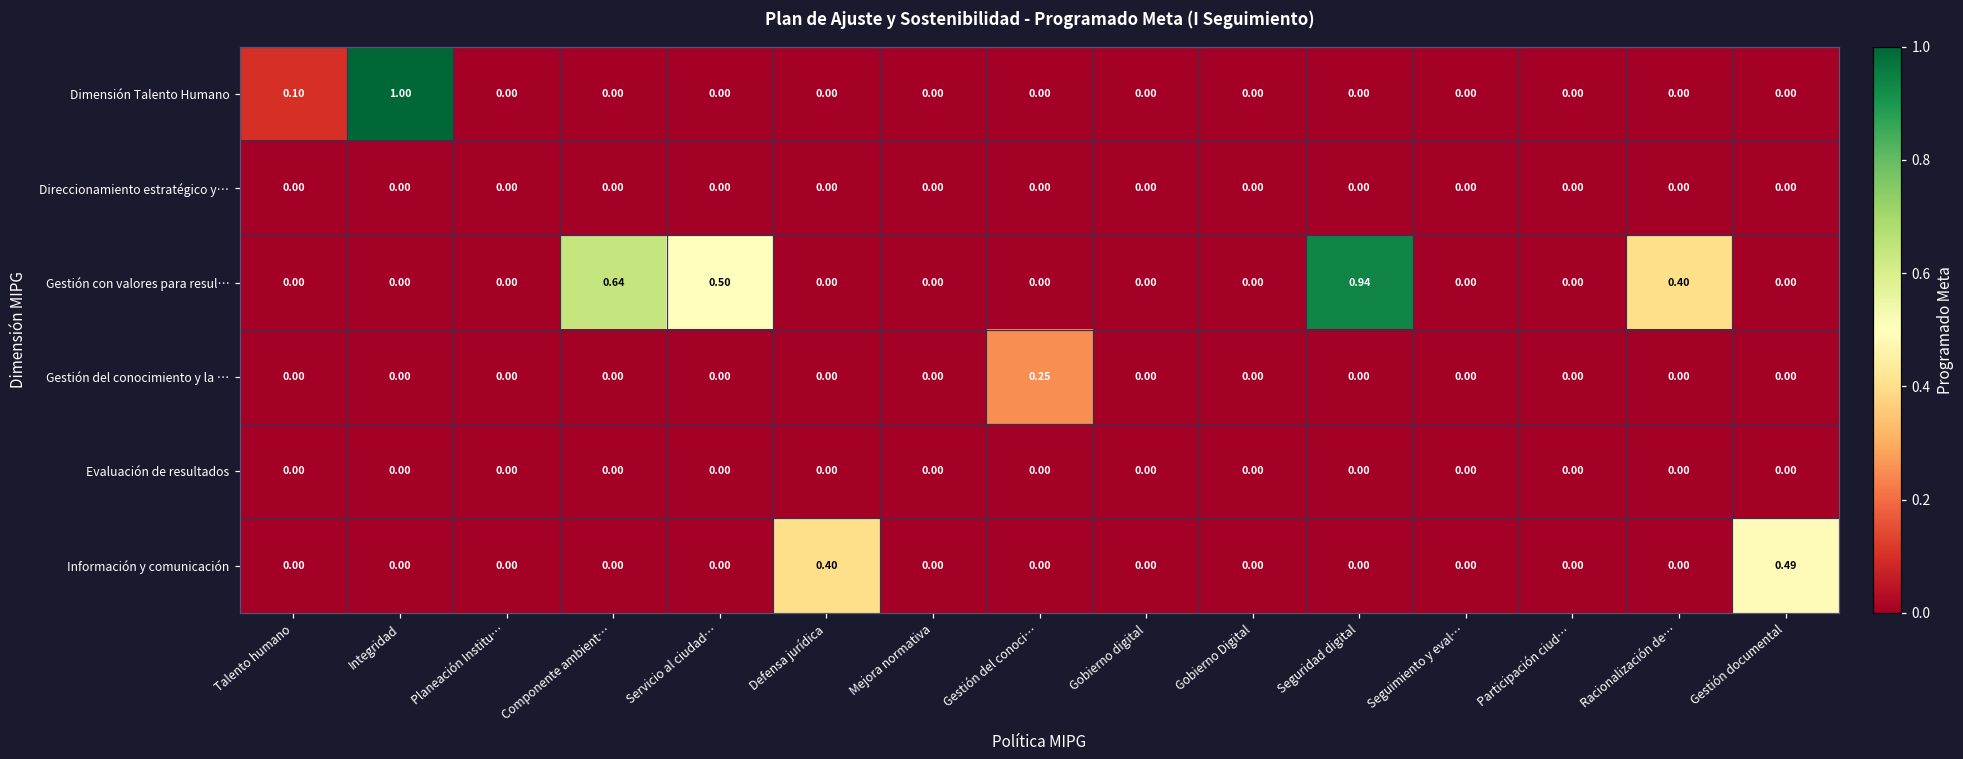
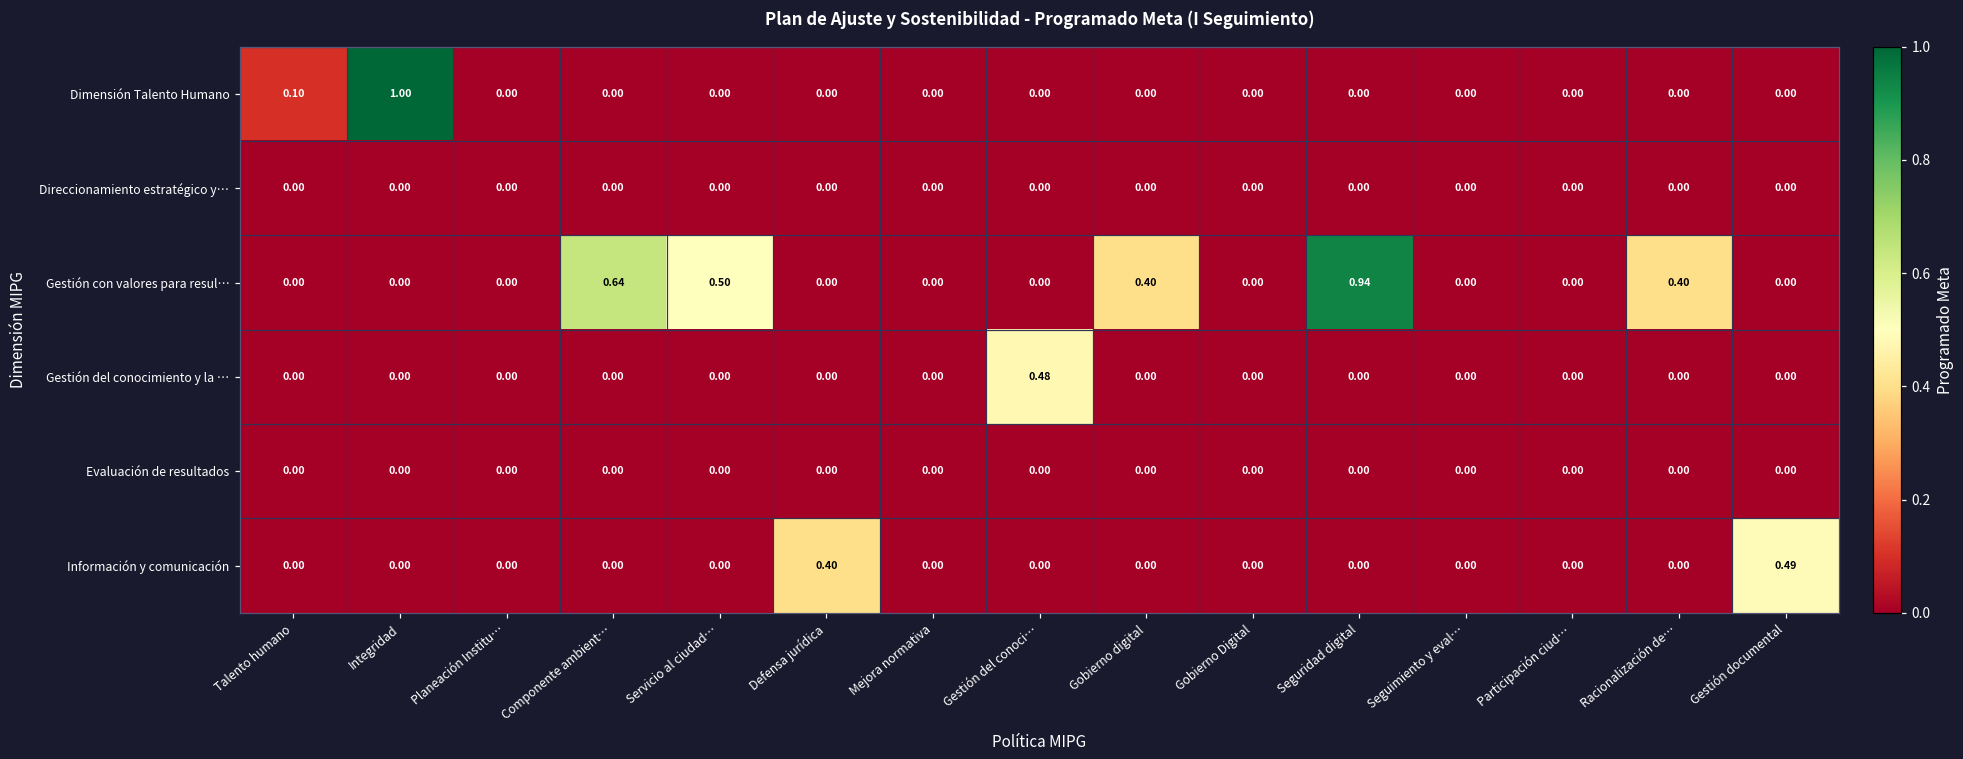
  {
    "Dimensión Talento Humano": {
      "Talento humano": 0.10,
      "Integridad": 1.00,
      "Planeación Institu…": 0.00,
      "Componente ambient…": 0.00,
      "Servicio al ciudad…": 0.00,
      "Defensa jurídica": 0.00,
      "Mejora normativa": 0.00,
      "Gestión del conoci…": 0.00,
      "Gobierno digital": 0.00,
      "Gobierno Digital": 0.00,
      "Seguridad digital": 0.00,
      "Seguimiento y eval…": 0.00,
      "Participación ciud…": 0.00,
      "Racionalización de…": 0.00,
      "Gestión documental": 0.00
    },
    "Direccionamiento estratégico y…": {
      "Talento humano": 0.00,
      "Integridad": 0.00,
      "Planeación Institu…": 0.00,
      "Componente ambient…": 0.00,
      "Servicio al ciudad…": 0.00,
      "Defensa jurídica": 0.00,
      "Mejora normativa": 0.00,
      "Gestión del conoci…": 0.00,
      "Gobierno digital": 0.00,
      "Gobierno Digital": 0.00,
      "Seguridad digital": 0.00,
      "Seguimiento y eval…": 0.00,
      "Participación ciud…": 0.00,
      "Racionalización de…": 0.00,
      "Gestión documental": 0.00
    },
    "Gestión con valores para resul…": {
      "Talento humano": 0.00,
      "Integridad": 0.00,
      "Planeación Institu…": 0.00,
      "Componente ambient…": 0.64,
      "Servicio al ciudad…": 0.50,
      "Defensa jurídica": 0.00,
      "Mejora normativa": 0.00,
      "Gestión del conoci…": 0.00,
-     "Gobierno digital": 0.00,
+     "Gobierno digital": 0.40,
      "Gobierno Digital": 0.00,
      "Seguridad digital": 0.94,
      "Seguimiento y eval…": 0.00,
      "Participación ciud…": 0.00,
      "Racionalización de…": 0.40,
      "Gestión documental": 0.00
    },
    "Gestión del conocimiento y la …": {
      "Talento humano": 0.00,
      "Integridad": 0.00,
      "Planeación Institu…": 0.00,
      "Componente ambient…": 0.00,
      "Servicio al ciudad…": 0.00,
      "Defensa jurídica": 0.00,
      "Mejora normativa": 0.00,
-     "Gestión del conoci…": 0.25,
+     "Gestión del conoci…": 0.48,
      "Gobierno digital": 0.00,
      "Gobierno Digital": 0.00,
      "Seguridad digital": 0.00,
      "Seguimiento y eval…": 0.00,
      "Participación ciud…": 0.00,
      "Racionalización de…": 0.00,
      "Gestión documental": 0.00
    },
    "Evaluación de resultados": {
      "Talento humano": 0.00,
      "Integridad": 0.00,
      "Planeación Institu…": 0.00,
      "Componente ambient…": 0.00,
      "Servicio al ciudad…": 0.00,
      "Defensa jurídica": 0.00,
      "Mejora normativa": 0.00,
      "Gestión del conoci…": 0.00,
      "Gobierno digital": 0.00,
      "Gobierno Digital": 0.00,
      "Seguridad digital": 0.00,
      "Seguimiento y eval…": 0.00,
      "Participación ciud…": 0.00,
      "Racionalización de…": 0.00,
      "Gestión documental": 0.00
    },
    "Información y comunicación": {
      "Talento humano": 0.00,
      "Integridad": 0.00,
      "Planeación Institu…": 0.00,
      "Componente ambient…": 0.00,
      "Servicio al ciudad…": 0.00,
      "Defensa jurídica": 0.40,
      "Mejora normativa": 0.00,
      "Gestión del conoci…": 0.00,
      "Gobierno digital": 0.00,
      "Gobierno Digital": 0.00,
      "Seguridad digital": 0.00,
      "Seguimiento y eval…": 0.00,
      "Participación ciud…": 0.00,
      "Racionalización de…": 0.00,
      "Gestión documental": 0.49
    }
  }
